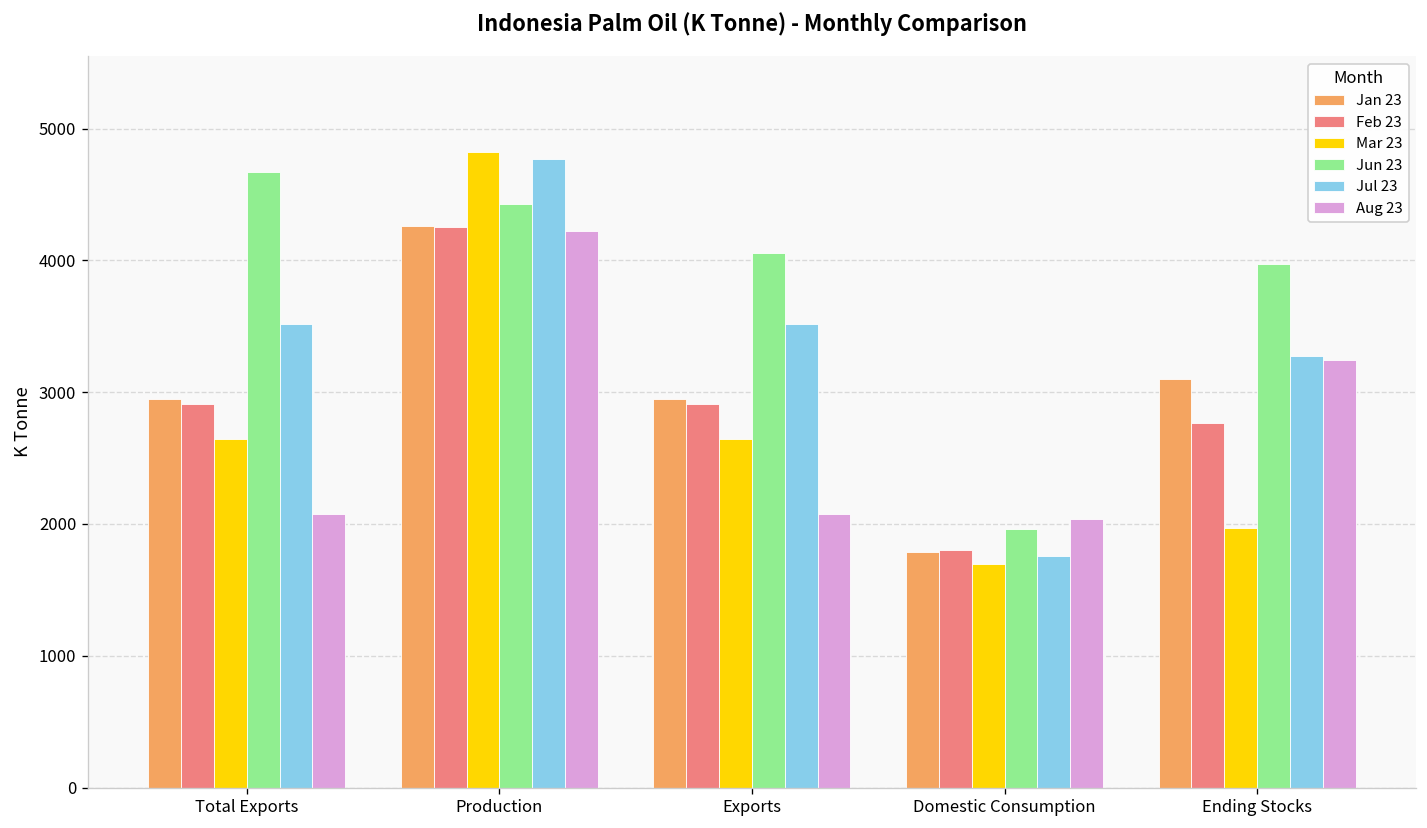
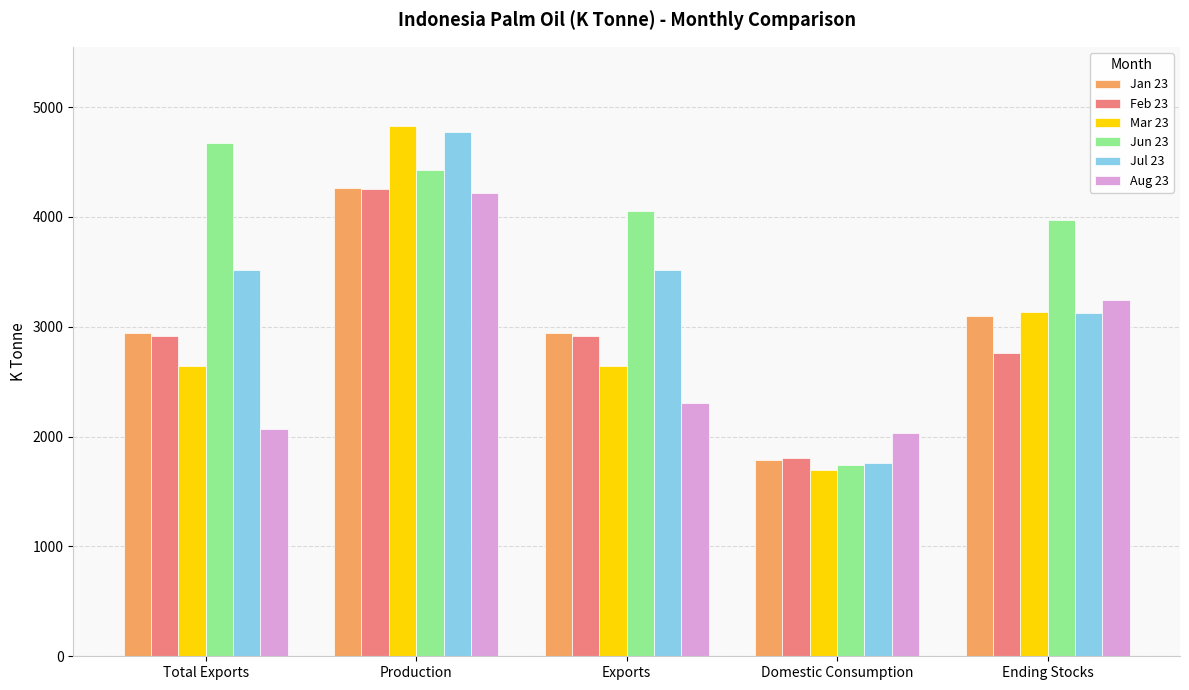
  {
    "Mar 23": {
      "Total Exports": 2640,
      "Production": 4830,
      "Exports": 2640,
      "Domestic Consumption": 1700,
-     "Ending Stocks": 1970
+     "Ending Stocks": 3140
    },
    "Jun 23": {
      "Total Exports": 4670,
      "Production": 4430,
      "Exports": 4060,
-     "Domestic Consumption": 1960,
+     "Domestic Consumption": 1740,
      "Ending Stocks": 3970
    },
    "Jul 23": {
      "Total Exports": 3520,
      "Production": 4770,
      "Exports": 3520,
      "Domestic Consumption": 1760,
-     "Ending Stocks": 3280
+     "Ending Stocks": 3130
    },
    "Aug 23": {
      "Total Exports": 2070,
      "Production": 4220,
-     "Exports": 2070,
+     "Exports": 2310,
      "Domestic Consumption": 2040,
      "Ending Stocks": 3240
    }
  }
